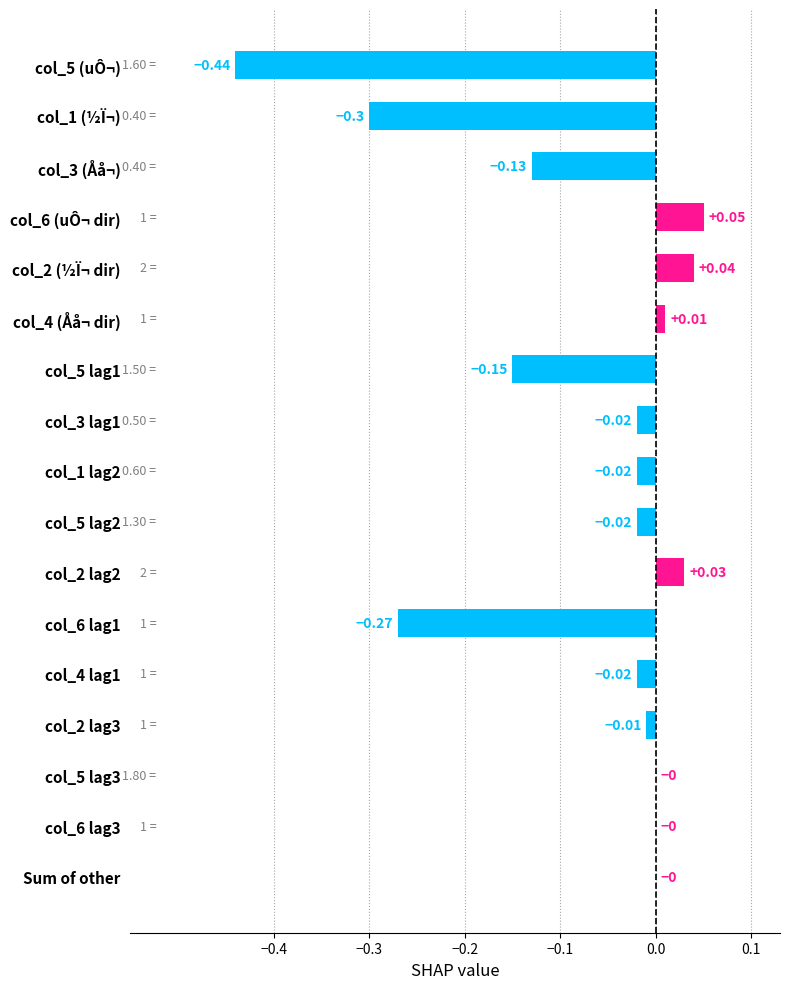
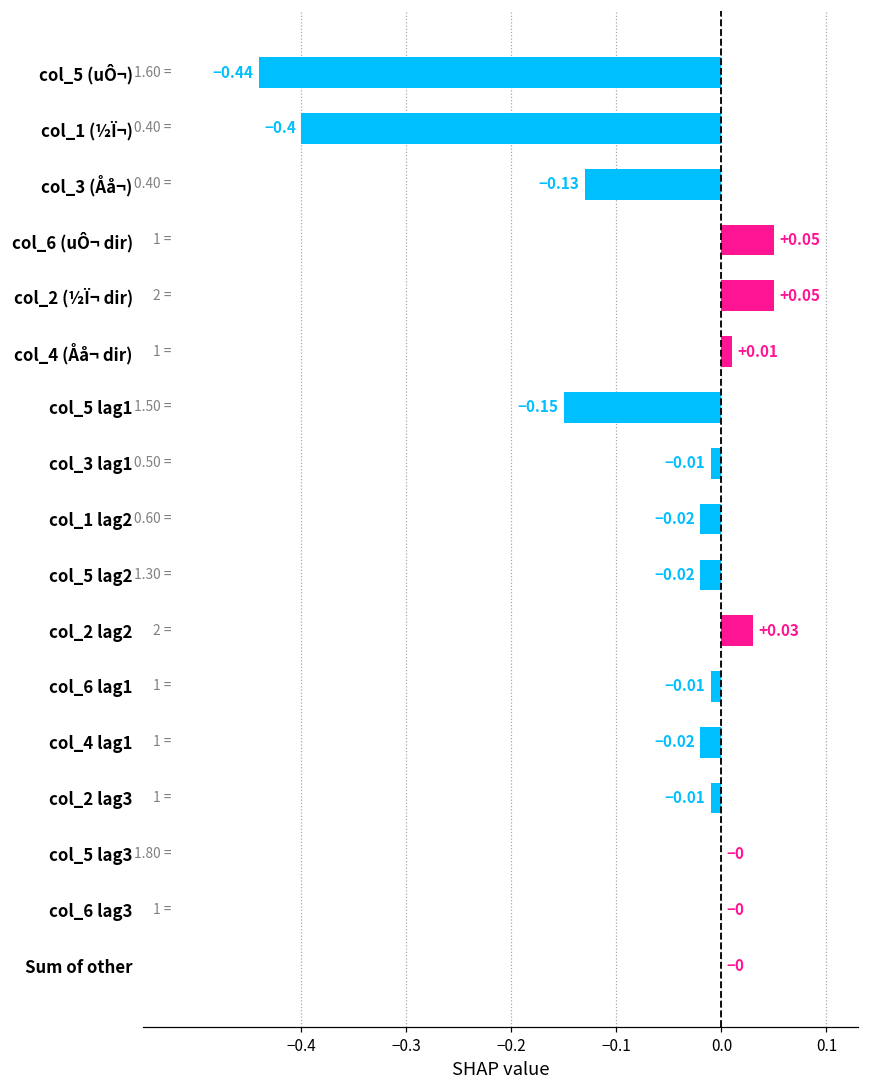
  {
    "col_5 (uÔ¬)": "-0.44",
-   "col_1 (½Ï¬)": "-0.3",
+   "col_1 (½Ï¬)": "-0.4",
    "col_3 (Åå¬)": "-0.13",
    "col_6 (uÔ¬ dir)": "+0.05",
-   "col_2 (½Ï¬ dir)": "+0.04",
+   "col_2 (½Ï¬ dir)": "+0.05",
    "col_4 (Åå¬ dir)": "+0.01",
    "col_5 lag1": "-0.15",
-   "col_3 lag1": "-0.02",
+   "col_3 lag1": "-0.01",
    "col_1 lag2": "-0.02",
    "col_5 lag2": "-0.02",
    "col_2 lag2": "+0.03",
-   "col_6 lag1": "-0.27",
+   "col_6 lag1": "-0.01",
    "col_4 lag1": "-0.02",
    "col_2 lag3": "-0.01",
    "col_5 lag3": "-0",
    "col_6 lag3": "-0",
    "Sum of other": "-0"
  }
